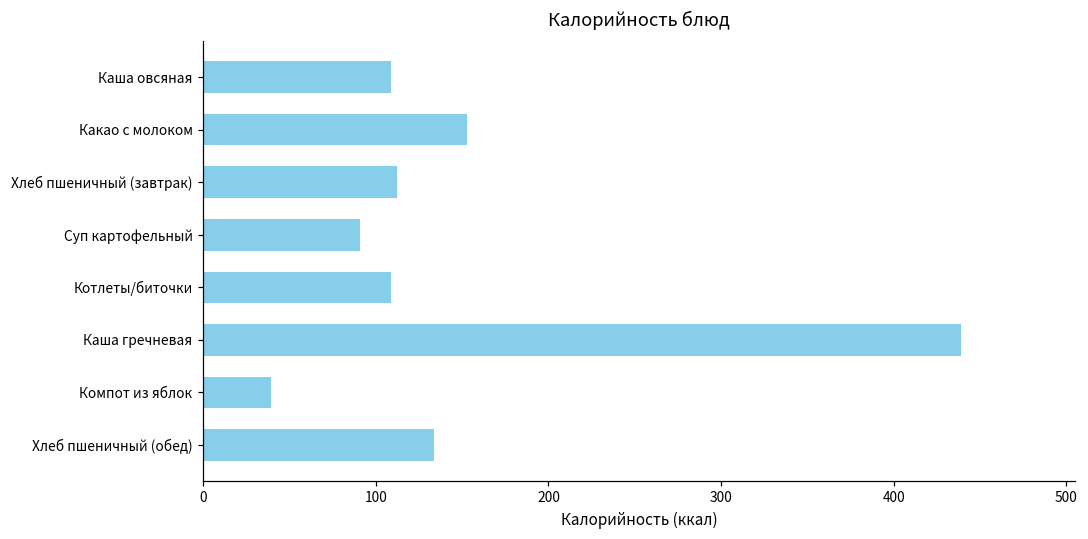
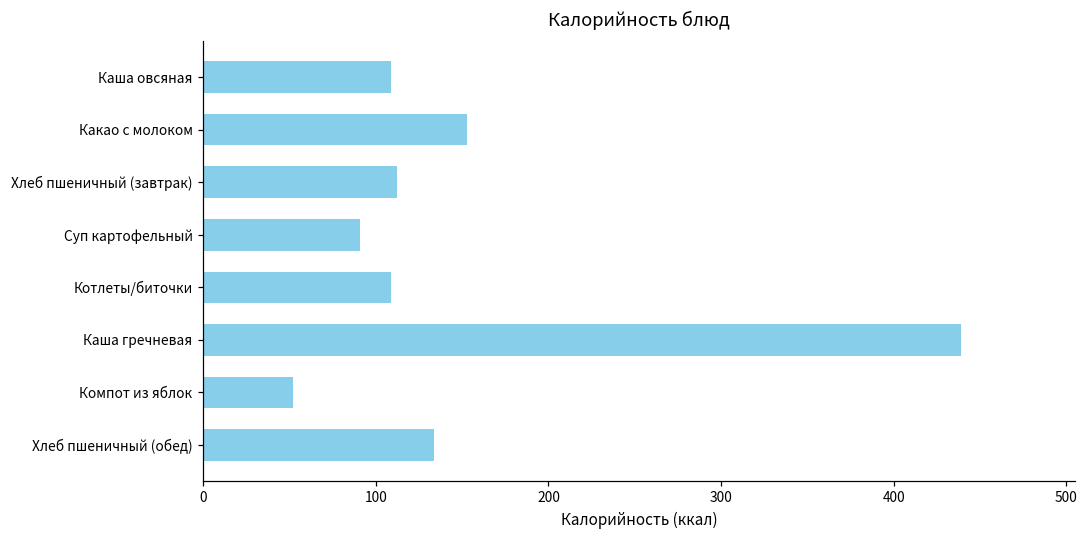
  {
    "Каша овсяная": 109,
    "Какао с молоком": 153,
    "Хлеб пшеничный (завтрак)": 112,
    "Суп картофельный": 91,
    "Котлеты/биточки": 109,
    "Каша гречневая": 439,
-   "Компот из яблок": 39,
+   "Компот из яблок": 52,
    "Хлеб пшеничный (обед)": 134
  }
